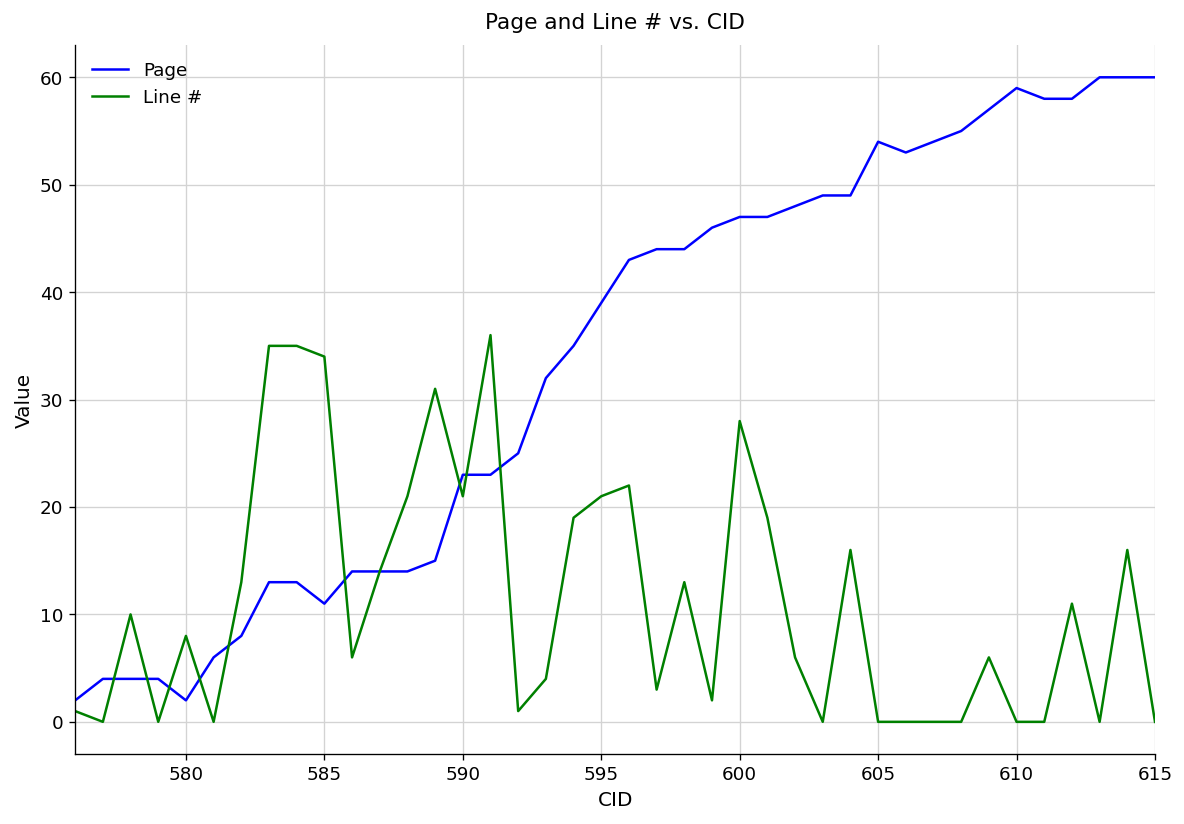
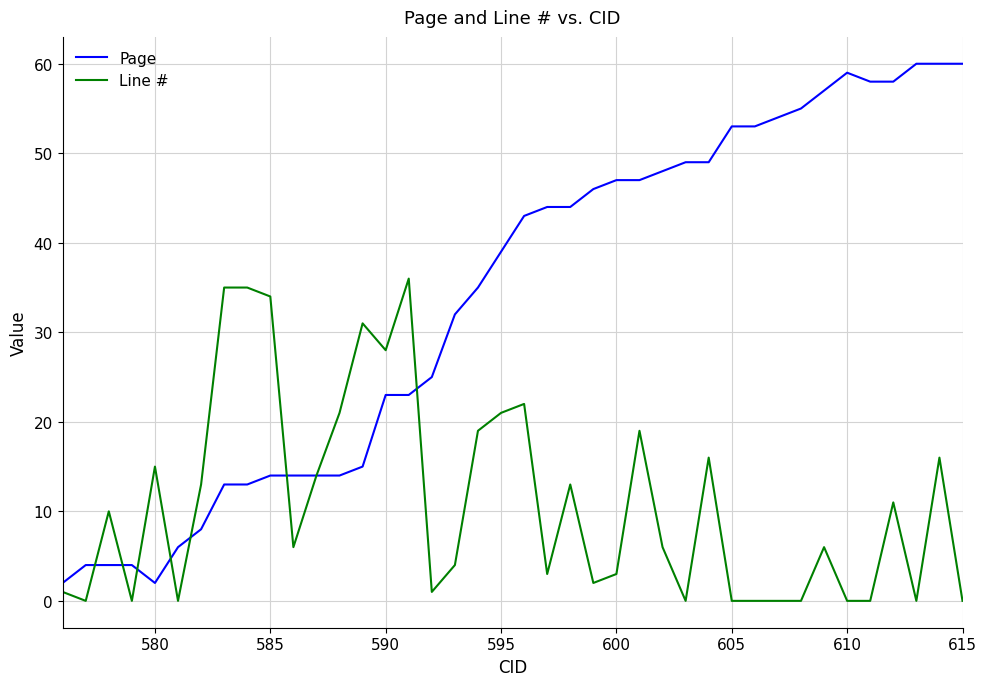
  {
    "Page": {
      "580": 2,
-     "585": 11,
+     "585": 14,
      "590": 23,
      "595": 39,
      "600": 47,
-     "605": 54,
+     "605": 53,
      "610": 59,
      "615": 60
    },
    "Line #": {
-     "580": 8,
+     "580": 15,
      "585": 34,
-     "590": 21,
+     "590": 28,
      "595": 21,
-     "600": 28,
+     "600": 3,
      "605": 0,
      "610": 0,
      "615": 0
    }
  }
